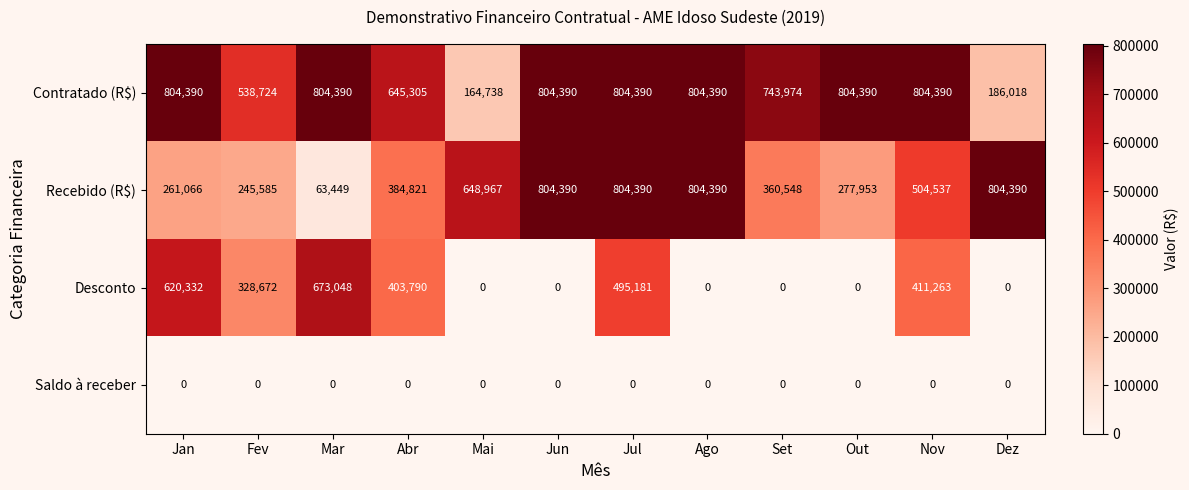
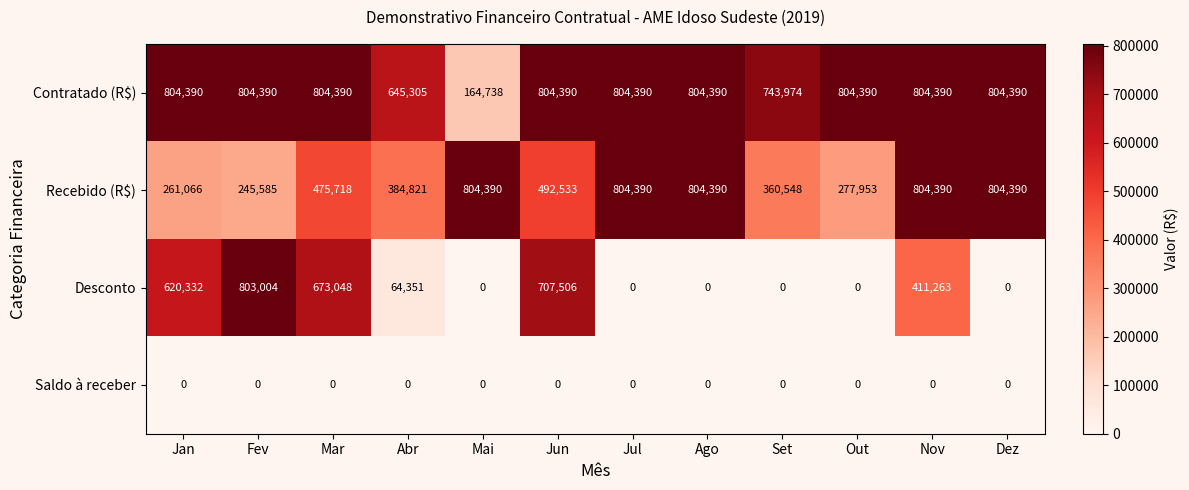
  {
    "Contratado (R$)": {
      "Jan": "804,390",
-     "Fev": "538,724",
+     "Fev": "804,390",
      "Mar": "804,390",
      "Abr": "645,305",
      "Mai": "164,738",
      "Jun": "804,390",
      "Jul": "804,390",
      "Ago": "804,390",
      "Set": "743,974",
      "Out": "804,390",
      "Nov": "804,390",
-     "Dez": "186,018"
+     "Dez": "804,390"
    },
    "Recebido (R$)": {
      "Jan": "261,066",
      "Fev": "245,585",
-     "Mar": "63,449",
+     "Mar": "475,718",
      "Abr": "384,821",
-     "Mai": "648,967",
-     "Jun": "804,390",
+     "Mai": "804,390",
+     "Jun": "492,533",
      "Jul": "804,390",
      "Ago": "804,390",
      "Set": "360,548",
      "Out": "277,953",
-     "Nov": "504,537",
+     "Nov": "804,390",
      "Dez": "804,390"
    },
    "Desconto": {
      "Jan": "620,332",
-     "Fev": "328,672",
+     "Fev": "803,004",
      "Mar": "673,048",
-     "Abr": "403,790",
+     "Abr": "64,351",
      "Mai": "0",
-     "Jun": "0",
-     "Jul": "495,181",
+     "Jun": "707,506",
+     "Jul": "0",
      "Ago": "0",
      "Set": "0",
      "Out": "0",
      "Nov": "411,263",
      "Dez": "0"
    },
    "Saldo à receber": {
      "Jan": "0",
      "Fev": "0",
      "Mar": "0",
      "Abr": "0",
      "Mai": "0",
      "Jun": "0",
      "Jul": "0",
      "Ago": "0",
      "Set": "0",
      "Out": "0",
      "Nov": "0",
      "Dez": "0"
    }
  }
